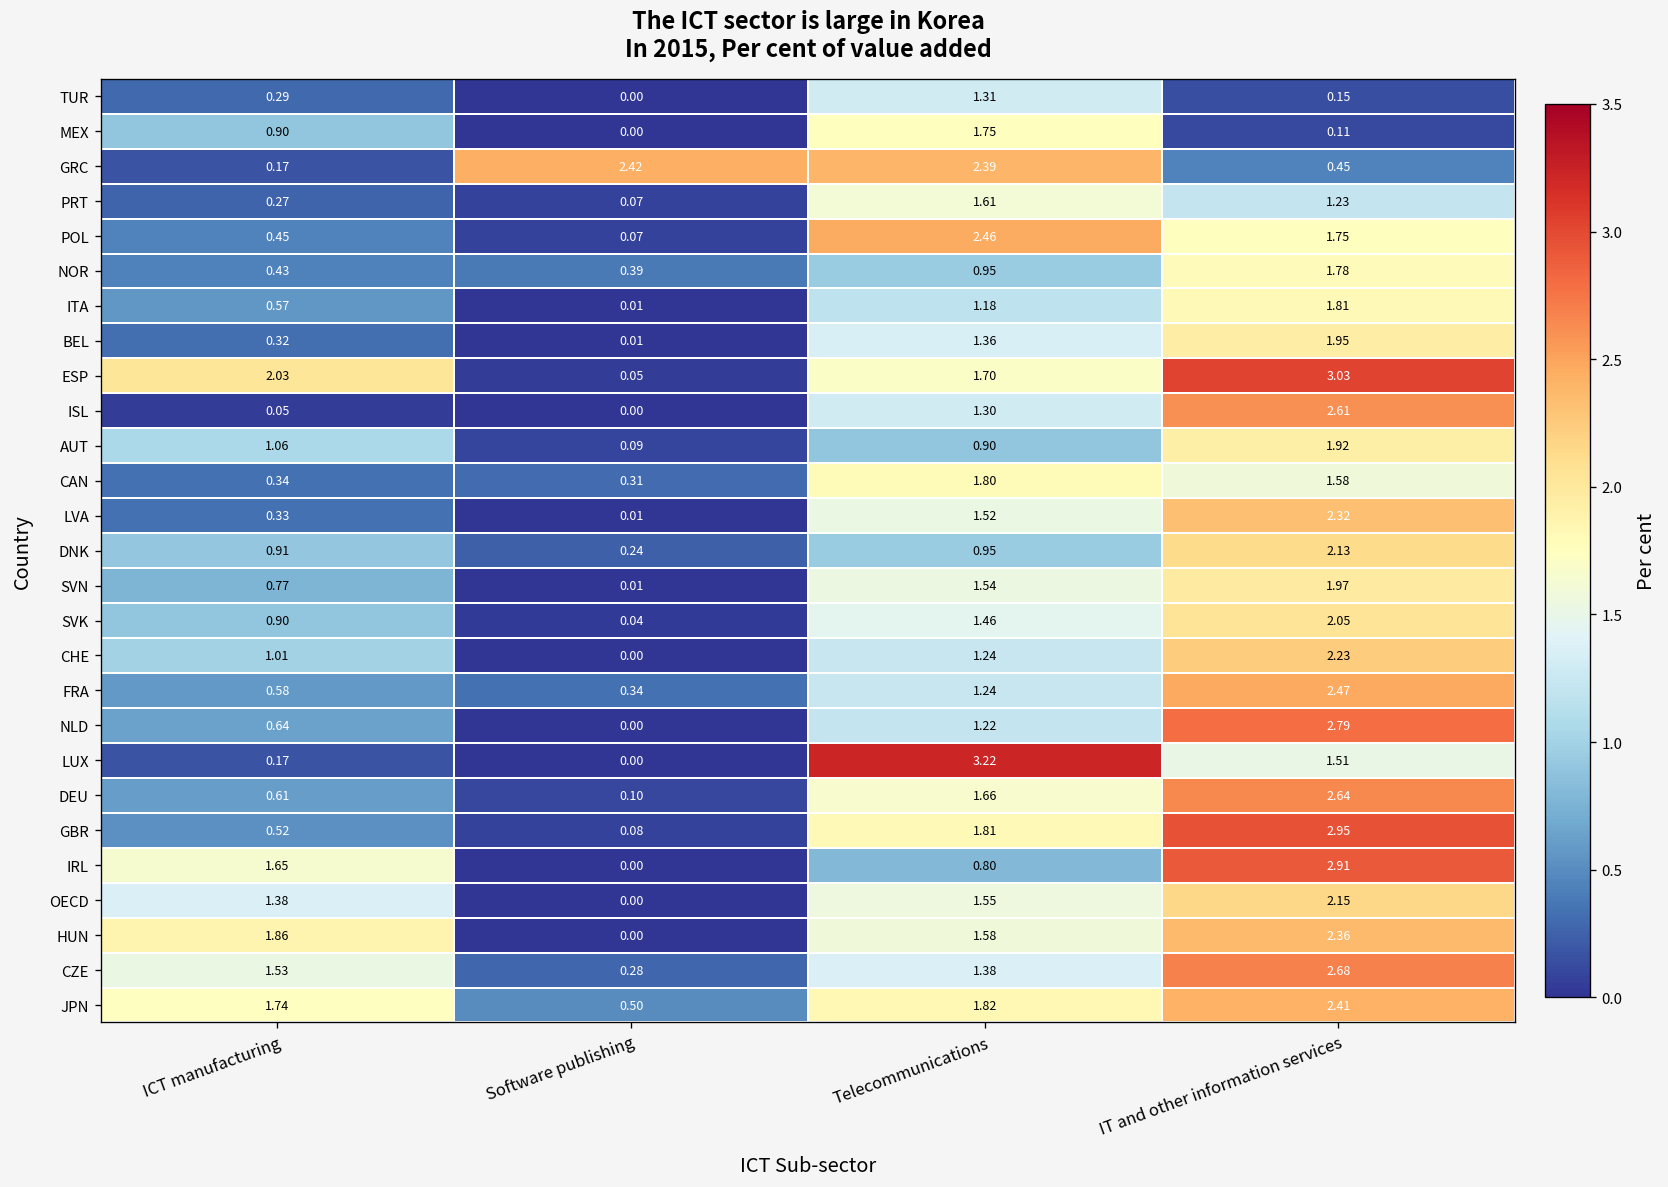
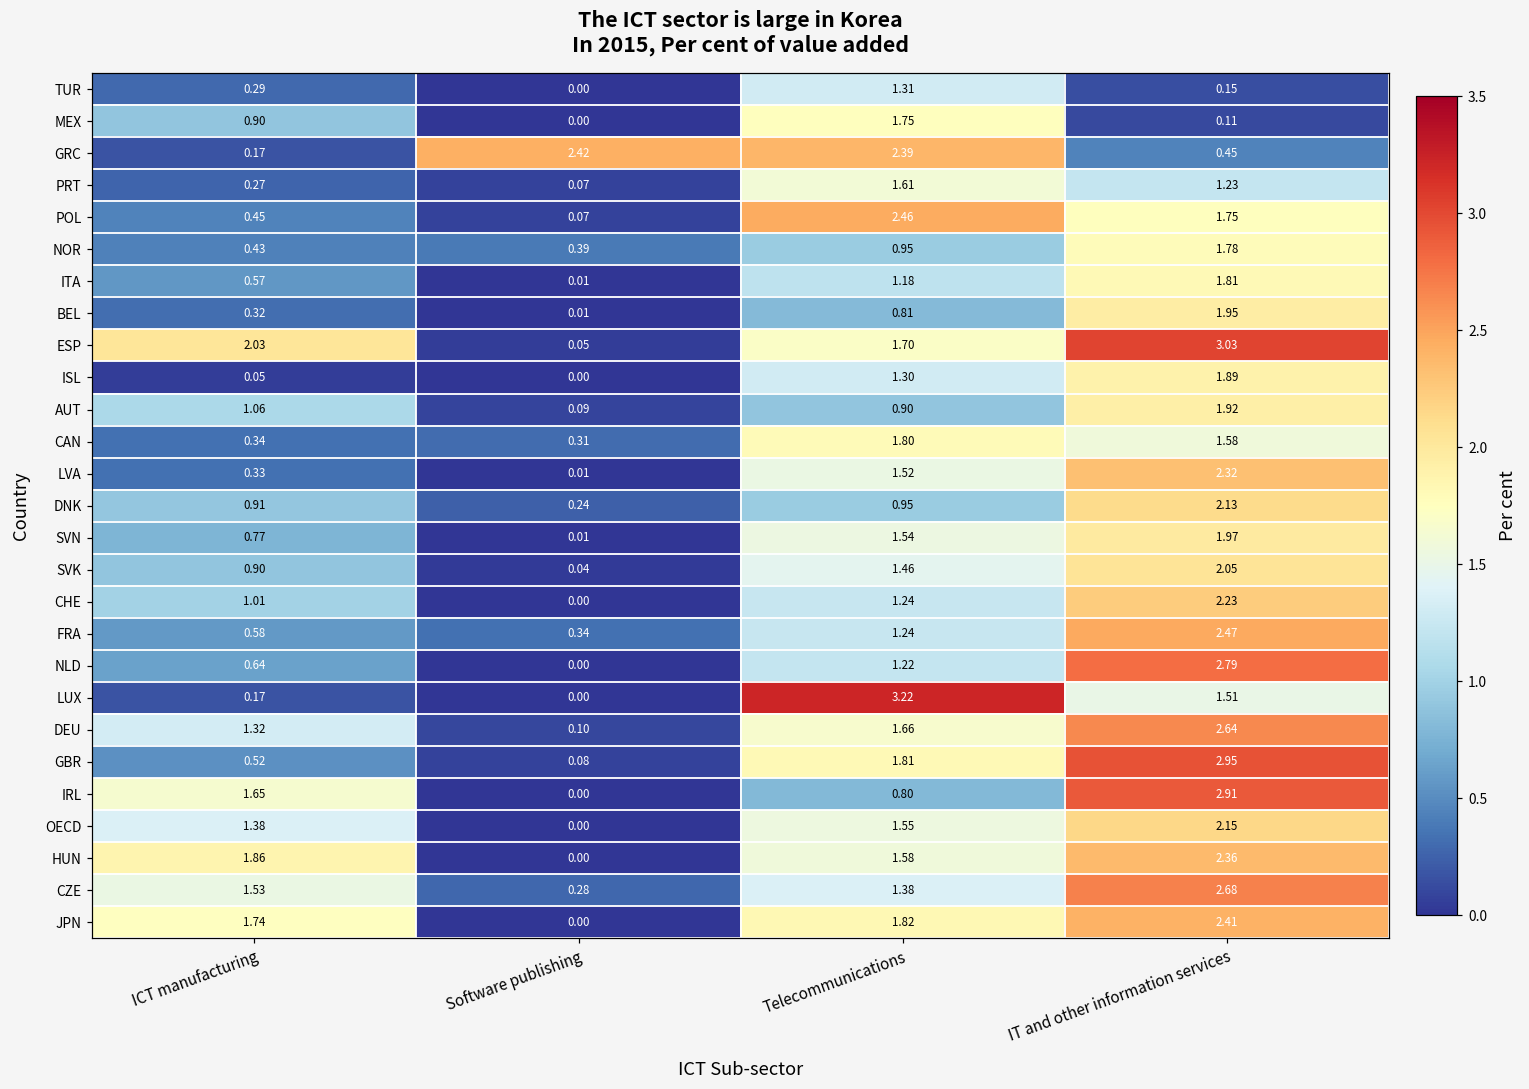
  {
    "TUR": {
      "ICT manufacturing": 0.29,
      "Software publishing": 0.00,
      "Telecommunications": 1.31,
      "IT and other information services": 0.15
    },
    "MEX": {
      "ICT manufacturing": 0.90,
      "Software publishing": 0.00,
      "Telecommunications": 1.75,
      "IT and other information services": 0.11
    },
    "GRC": {
      "ICT manufacturing": 0.17,
      "Software publishing": 2.42,
      "Telecommunications": 2.39,
      "IT and other information services": 0.45
    },
    "PRT": {
      "ICT manufacturing": 0.27,
      "Software publishing": 0.07,
      "Telecommunications": 1.61,
      "IT and other information services": 1.23
    },
    "POL": {
      "ICT manufacturing": 0.45,
      "Software publishing": 0.07,
      "Telecommunications": 2.46,
      "IT and other information services": 1.75
    },
    "NOR": {
      "ICT manufacturing": 0.43,
      "Software publishing": 0.39,
      "Telecommunications": 0.95,
      "IT and other information services": 1.78
    },
    "ITA": {
      "ICT manufacturing": 0.57,
      "Software publishing": 0.01,
      "Telecommunications": 1.18,
      "IT and other information services": 1.81
    },
    "BEL": {
      "ICT manufacturing": 0.32,
      "Software publishing": 0.01,
-     "Telecommunications": 1.36,
+     "Telecommunications": 0.81,
      "IT and other information services": 1.95
    },
    "ESP": {
      "ICT manufacturing": 2.03,
      "Software publishing": 0.05,
      "Telecommunications": 1.70,
      "IT and other information services": 3.03
    },
    "ISL": {
      "ICT manufacturing": 0.05,
      "Software publishing": 0.00,
      "Telecommunications": 1.30,
-     "IT and other information services": 2.61
+     "IT and other information services": 1.89
    },
    "AUT": {
      "ICT manufacturing": 1.06,
      "Software publishing": 0.09,
      "Telecommunications": 0.90,
      "IT and other information services": 1.92
    },
    "CAN": {
      "ICT manufacturing": 0.34,
      "Software publishing": 0.31,
      "Telecommunications": 1.80,
      "IT and other information services": 1.58
    },
    "LVA": {
      "ICT manufacturing": 0.33,
      "Software publishing": 0.01,
      "Telecommunications": 1.52,
      "IT and other information services": 2.32
    },
    "DNK": {
      "ICT manufacturing": 0.91,
      "Software publishing": 0.24,
      "Telecommunications": 0.95,
      "IT and other information services": 2.13
    },
    "SVN": {
      "ICT manufacturing": 0.77,
      "Software publishing": 0.01,
      "Telecommunications": 1.54,
      "IT and other information services": 1.97
    },
    "SVK": {
      "ICT manufacturing": 0.90,
      "Software publishing": 0.04,
      "Telecommunications": 1.46,
      "IT and other information services": 2.05
    },
    "CHE": {
      "ICT manufacturing": 1.01,
      "Software publishing": 0.00,
      "Telecommunications": 1.24,
      "IT and other information services": 2.23
    },
    "FRA": {
      "ICT manufacturing": 0.58,
      "Software publishing": 0.34,
      "Telecommunications": 1.24,
      "IT and other information services": 2.47
    },
    "NLD": {
      "ICT manufacturing": 0.64,
      "Software publishing": 0.00,
      "Telecommunications": 1.22,
      "IT and other information services": 2.79
    },
    "LUX": {
      "ICT manufacturing": 0.17,
      "Software publishing": 0.00,
      "Telecommunications": 3.22,
      "IT and other information services": 1.51
    },
    "DEU": {
-     "ICT manufacturing": 0.61,
+     "ICT manufacturing": 1.32,
      "Software publishing": 0.10,
      "Telecommunications": 1.66,
      "IT and other information services": 2.64
    },
    "GBR": {
      "ICT manufacturing": 0.52,
      "Software publishing": 0.08,
      "Telecommunications": 1.81,
      "IT and other information services": 2.95
    },
    "IRL": {
      "ICT manufacturing": 1.65,
      "Software publishing": 0.00,
      "Telecommunications": 0.80,
      "IT and other information services": 2.91
    },
    "OECD": {
      "ICT manufacturing": 1.38,
      "Software publishing": 0.00,
      "Telecommunications": 1.55,
      "IT and other information services": 2.15
    },
    "HUN": {
      "ICT manufacturing": 1.86,
      "Software publishing": 0.00,
      "Telecommunications": 1.58,
      "IT and other information services": 2.36
    },
    "CZE": {
      "ICT manufacturing": 1.53,
      "Software publishing": 0.28,
      "Telecommunications": 1.38,
      "IT and other information services": 2.68
    },
    "JPN": {
      "ICT manufacturing": 1.74,
-     "Software publishing": 0.50,
+     "Software publishing": 0.00,
      "Telecommunications": 1.82,
      "IT and other information services": 2.41
    }
  }
